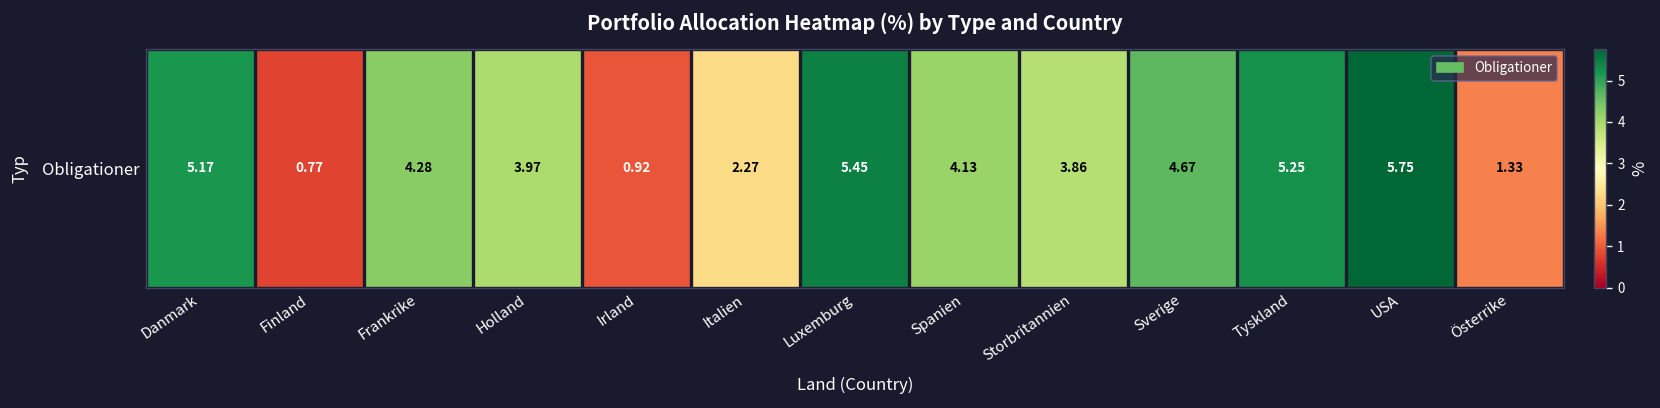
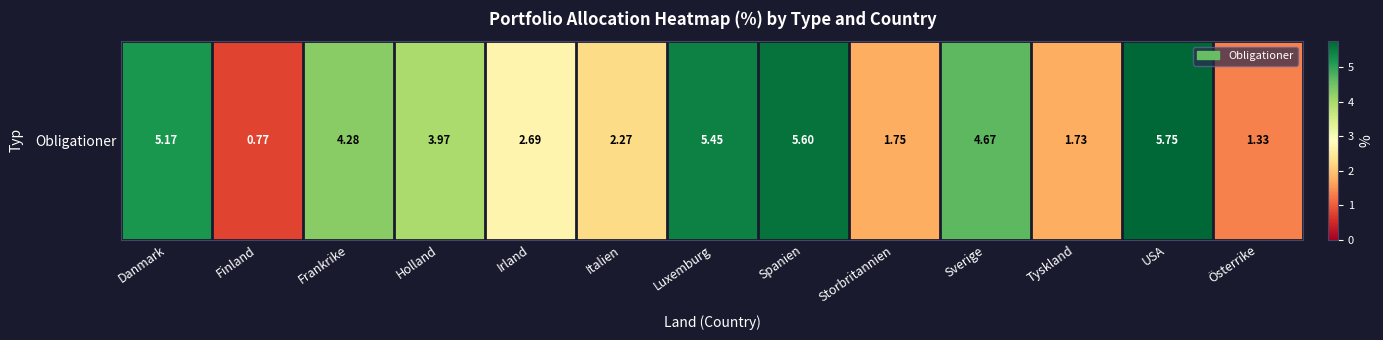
  {
    "Obligationer": {
      "Danmark": 5.17,
      "Finland": 0.77,
      "Frankrike": 4.28,
      "Holland": 3.97,
-     "Irland": 0.92,
+     "Irland": 2.69,
      "Italien": 2.27,
      "Luxemburg": 5.45,
-     "Spanien": 4.13,
-     "Storbritannien": 3.86,
+     "Spanien": 5.60,
+     "Storbritannien": 1.75,
      "Sverige": 4.67,
-     "Tyskland": 5.25,
+     "Tyskland": 1.73,
      "USA": 5.75,
      "Österrike": 1.33
    }
  }
